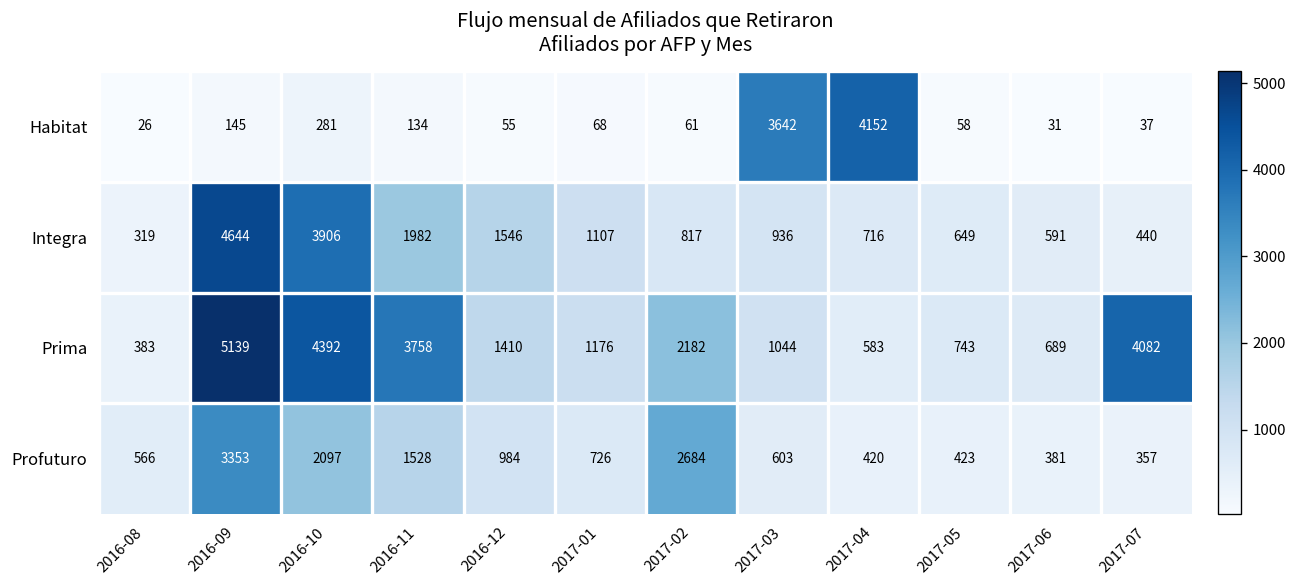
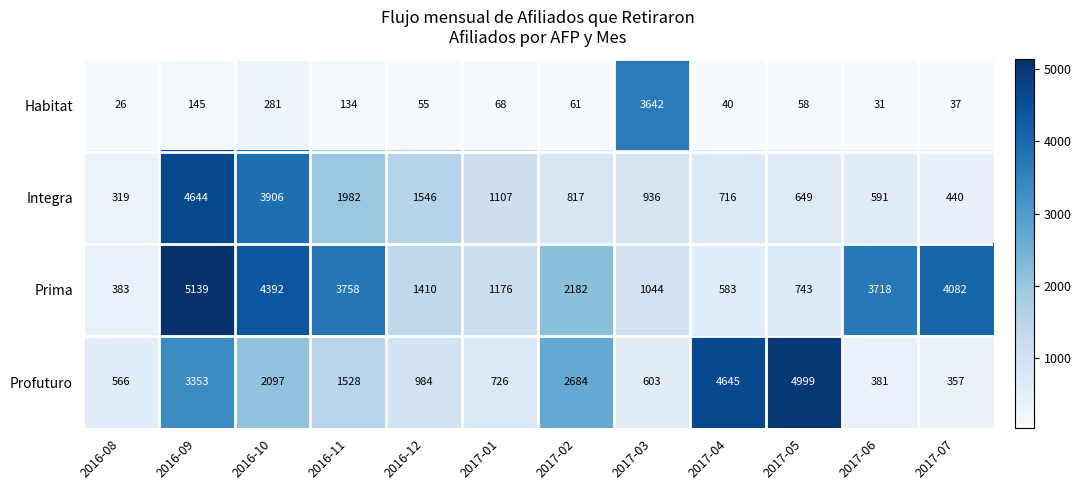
  {
    "Habitat": {
      "2016-08": 26,
      "2016-09": 145,
      "2016-10": 281,
      "2016-11": 134,
      "2016-12": 55,
      "2017-01": 68,
      "2017-02": 61,
      "2017-03": 3642,
-     "2017-04": 4152,
+     "2017-04": 40,
      "2017-05": 58,
      "2017-06": 31,
      "2017-07": 37
    },
    "Integra": {
      "2016-08": 319,
      "2016-09": 4644,
      "2016-10": 3906,
      "2016-11": 1982,
      "2016-12": 1546,
      "2017-01": 1107,
      "2017-02": 817,
      "2017-03": 936,
      "2017-04": 716,
      "2017-05": 649,
      "2017-06": 591,
      "2017-07": 440
    },
    "Prima": {
      "2016-08": 383,
      "2016-09": 5139,
      "2016-10": 4392,
      "2016-11": 3758,
      "2016-12": 1410,
      "2017-01": 1176,
      "2017-02": 2182,
      "2017-03": 1044,
      "2017-04": 583,
      "2017-05": 743,
-     "2017-06": 689,
+     "2017-06": 3718,
      "2017-07": 4082
    },
    "Profuturo": {
      "2016-08": 566,
      "2016-09": 3353,
      "2016-10": 2097,
      "2016-11": 1528,
      "2016-12": 984,
      "2017-01": 726,
      "2017-02": 2684,
      "2017-03": 603,
-     "2017-04": 420,
-     "2017-05": 423,
+     "2017-04": 4645,
+     "2017-05": 4999,
      "2017-06": 381,
      "2017-07": 357
    }
  }
